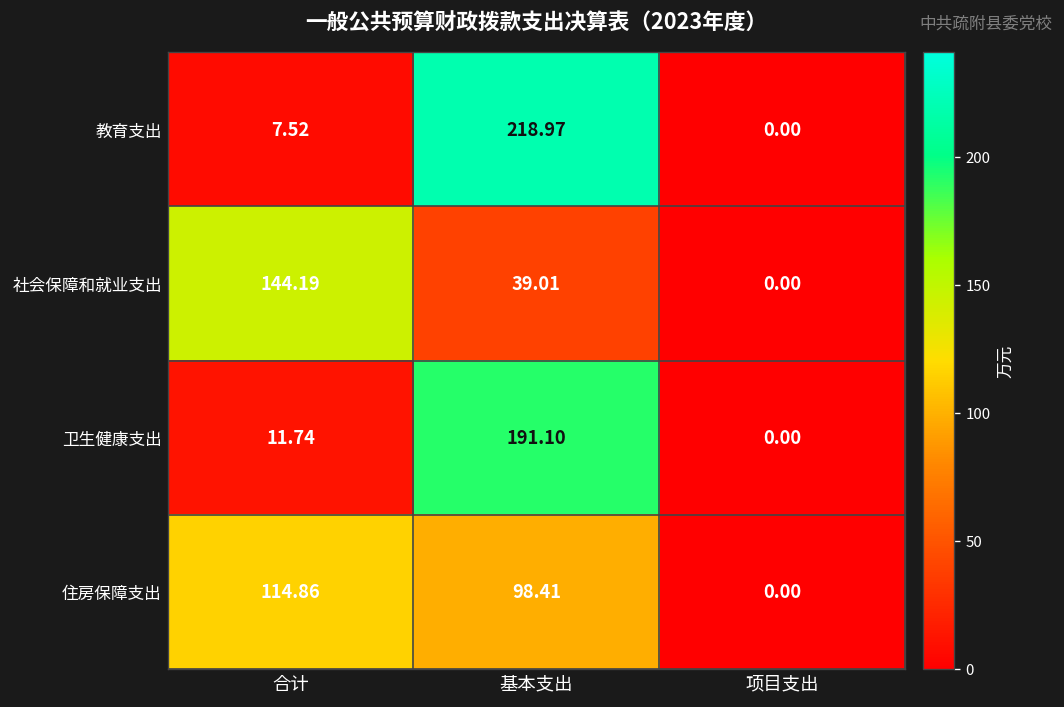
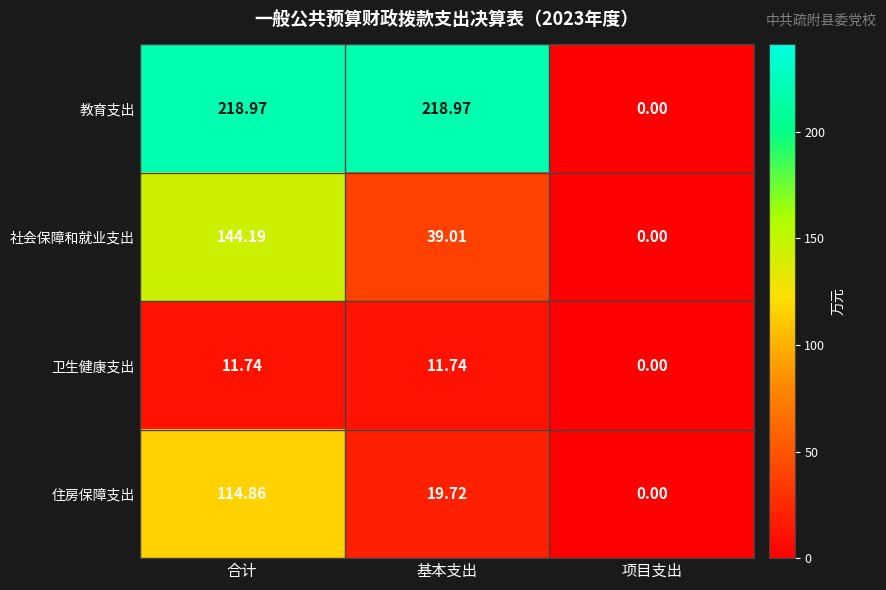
  {
    "教育支出": {
-     "合计": 7.52,
+     "合计": 218.97,
      "基本支出": 218.97,
      "项目支出": 0.00
    },
    "社会保障和就业支出": {
      "合计": 144.19,
      "基本支出": 39.01,
      "项目支出": 0.00
    },
    "卫生健康支出": {
      "合计": 11.74,
-     "基本支出": 191.10,
+     "基本支出": 11.74,
      "项目支出": 0.00
    },
    "住房保障支出": {
      "合计": 114.86,
-     "基本支出": 98.41,
+     "基本支出": 19.72,
      "项目支出": 0.00
    }
  }
